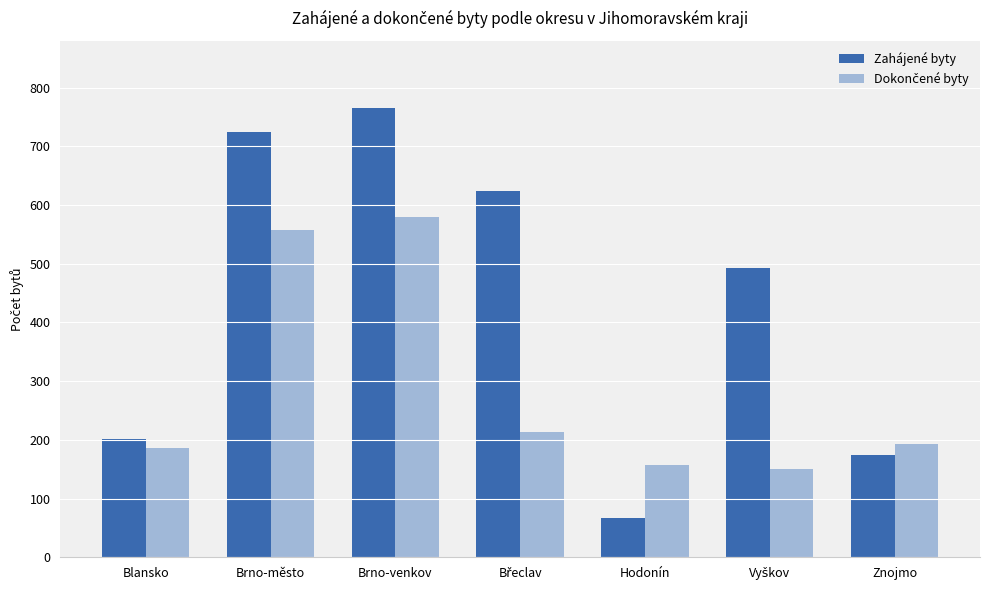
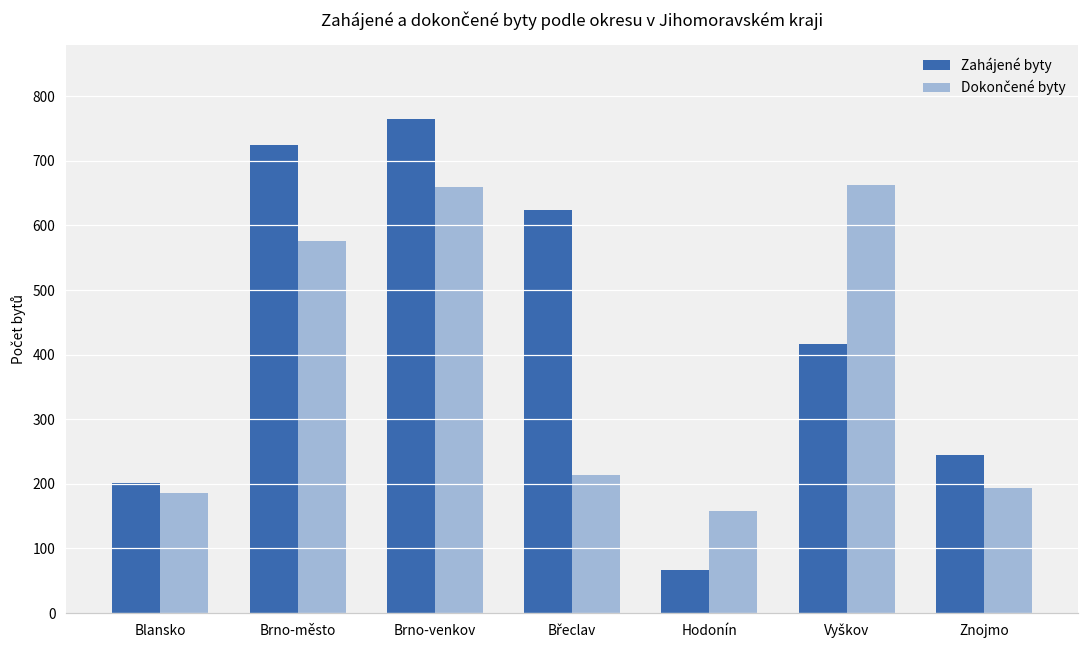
  {
    "Zahájené byty": {
      "Blansko": 200,
      "Brno-město": 720,
      "Brno-venkov": 770,
      "Břeclav": 620,
      "Hodonín": 70,
-     "Vyškov": 490,
-     "Znojmo": 180
+     "Vyškov": 420,
+     "Znojmo": 250
    },
    "Dokončené byty": {
      "Blansko": 190,
-     "Brno-město": 560,
-     "Brno-venkov": 580,
+     "Brno-město": 580,
+     "Brno-venkov": 660,
      "Břeclav": 210,
      "Hodonín": 160,
-     "Vyškov": 150,
+     "Vyškov": 660,
      "Znojmo": 190
    }
  }
